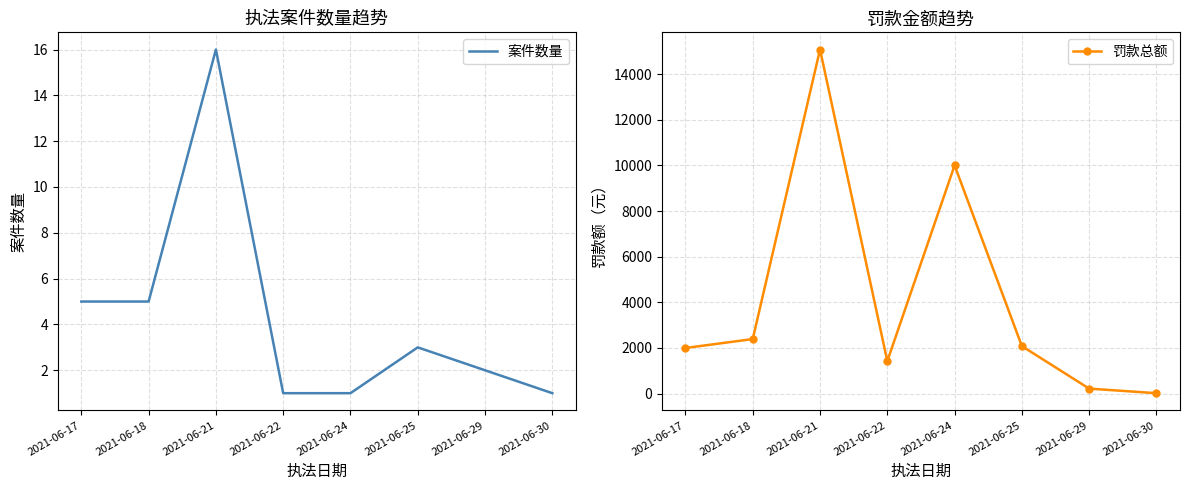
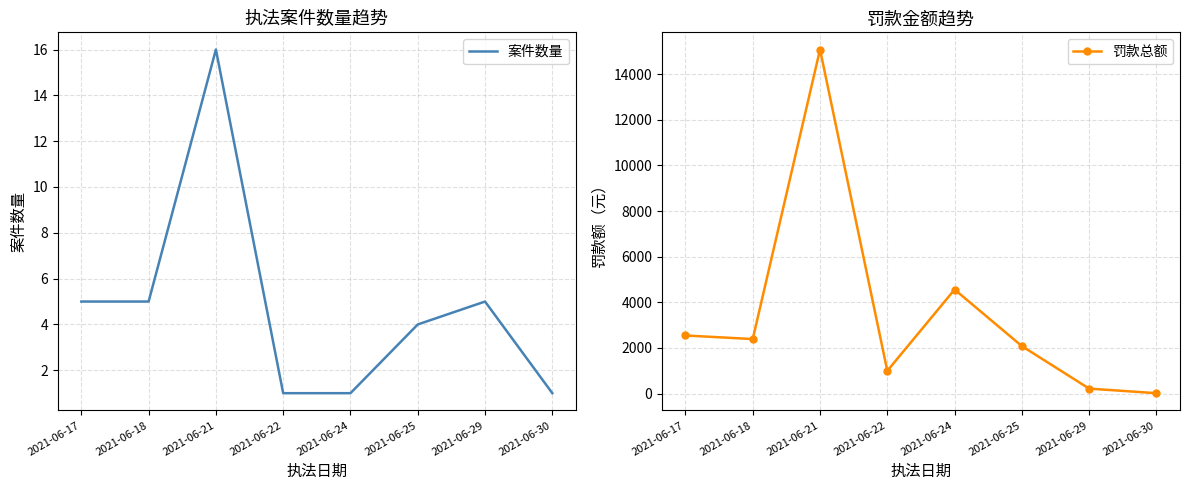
  {
    "执法案件数量趋势": {
      "2021-06-17": 5,
      "2021-06-18": 5,
      "2021-06-21": 16,
      "2021-06-22": 1,
      "2021-06-24": 1,
-     "2021-06-25": 3,
-     "2021-06-29": 2,
+     "2021-06-25": 4,
+     "2021-06-29": 5,
      "2021-06-30": 1
    },
    "罚款金额趋势": {
-     "2021-06-17": 2000,
+     "2021-06-17": 2500,
      "2021-06-18": 2400,
      "2021-06-21": 15100,
-     "2021-06-22": 1400,
-     "2021-06-24": 10000,
+     "2021-06-22": 1000,
+     "2021-06-24": 4600,
      "2021-06-25": 2100,
      "2021-06-29": 200,
      "2021-06-30": 0
    }
  }
